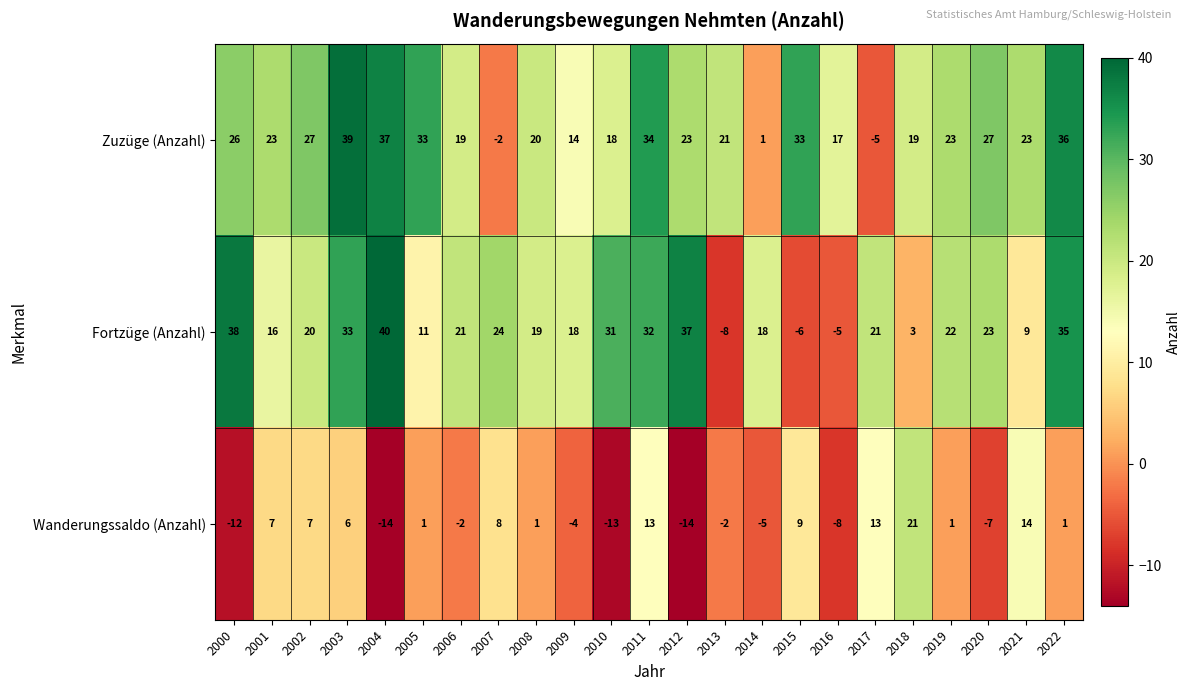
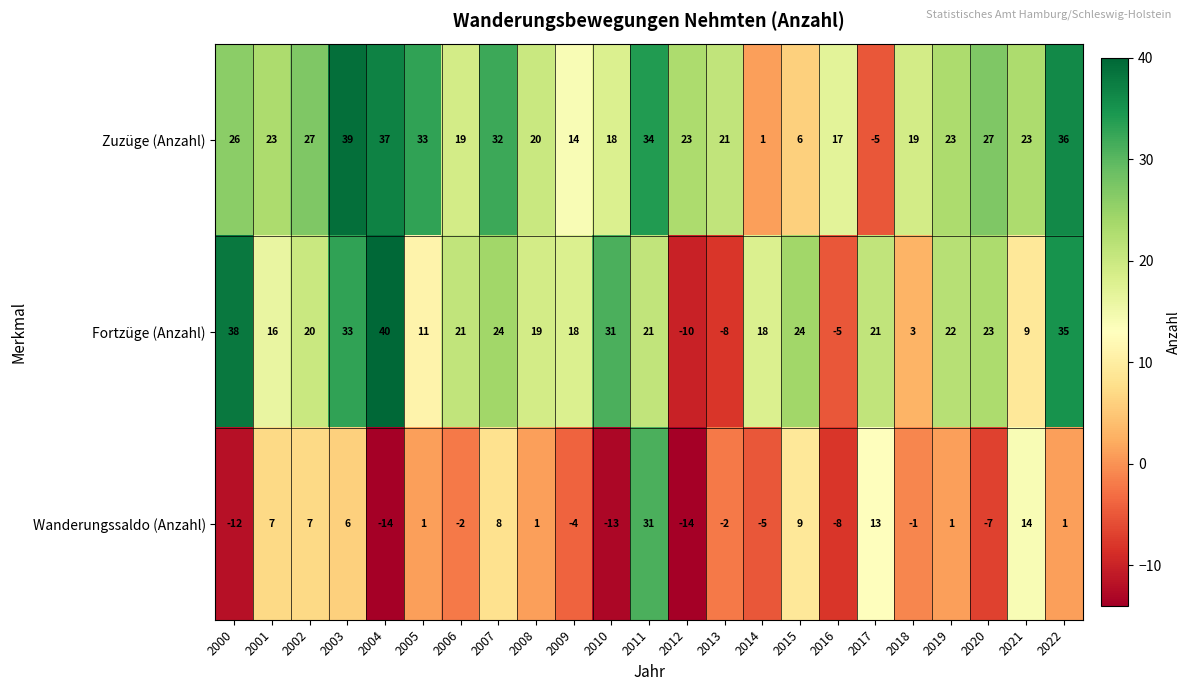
  {
    "Zuzüge (Anzahl)": {
      "2000": 26,
      "2001": 23,
      "2002": 27,
      "2003": 39,
      "2004": 37,
      "2005": 33,
      "2006": 19,
-     "2007": -2,
+     "2007": 32,
      "2008": 20,
      "2009": 14,
      "2010": 18,
      "2011": 34,
      "2012": 23,
      "2013": 21,
      "2014": 1,
-     "2015": 33,
+     "2015": 6,
      "2016": 17,
      "2017": -5,
      "2018": 19,
      "2019": 23,
      "2020": 27,
      "2021": 23,
      "2022": 36
    },
    "Fortzüge (Anzahl)": {
      "2000": 38,
      "2001": 16,
      "2002": 20,
      "2003": 33,
      "2004": 40,
      "2005": 11,
      "2006": 21,
      "2007": 24,
      "2008": 19,
      "2009": 18,
      "2010": 31,
-     "2011": 32,
-     "2012": 37,
+     "2011": 21,
+     "2012": -10,
      "2013": -8,
      "2014": 18,
-     "2015": -6,
+     "2015": 24,
      "2016": -5,
      "2017": 21,
      "2018": 3,
      "2019": 22,
      "2020": 23,
      "2021": 9,
      "2022": 35
    },
    "Wanderungssaldo (Anzahl)": {
      "2000": -12,
      "2001": 7,
      "2002": 7,
      "2003": 6,
      "2004": -14,
      "2005": 1,
      "2006": -2,
      "2007": 8,
      "2008": 1,
      "2009": -4,
      "2010": -13,
-     "2011": 13,
+     "2011": 31,
      "2012": -14,
      "2013": -2,
      "2014": -5,
      "2015": 9,
      "2016": -8,
      "2017": 13,
-     "2018": 21,
+     "2018": -1,
      "2019": 1,
      "2020": -7,
      "2021": 14,
      "2022": 1
    }
  }
